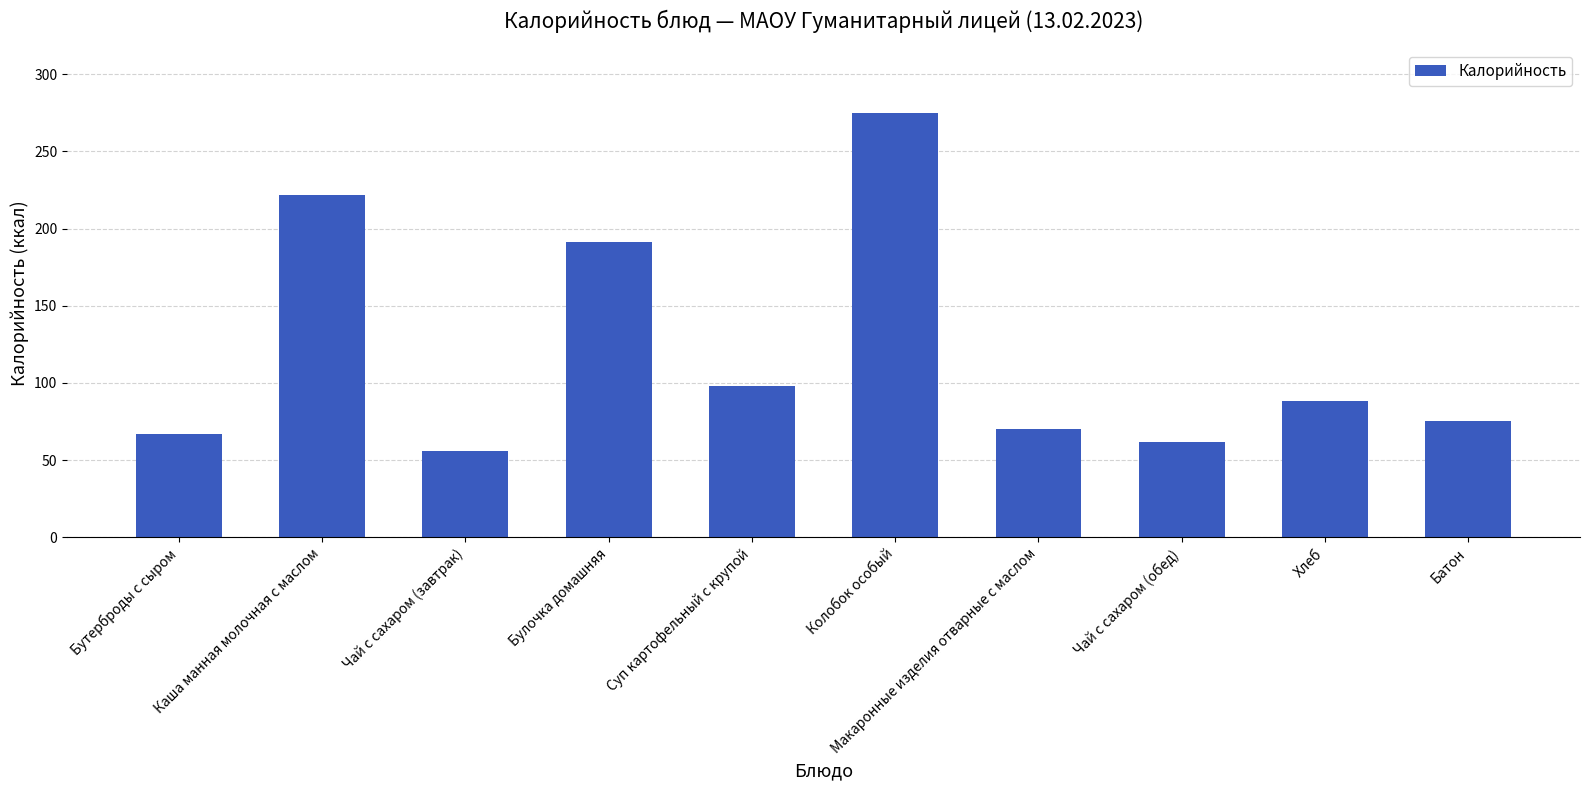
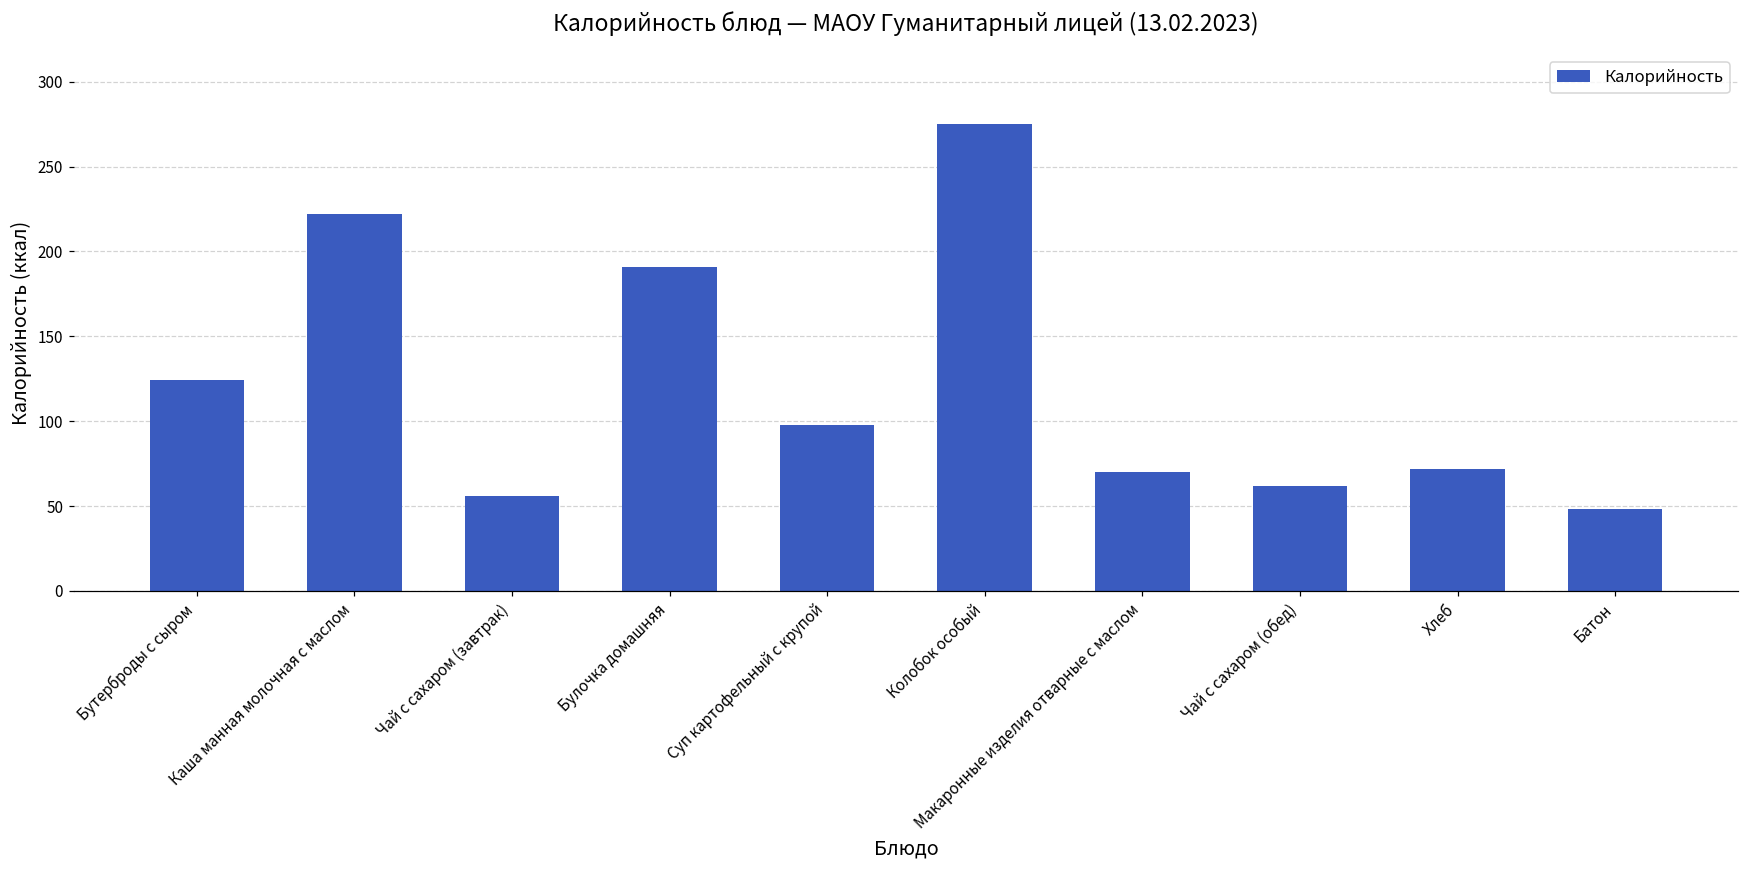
  {
-   "Бутерброды с сыром": 67,
+   "Бутерброды с сыром": 124,
    "Каша манная молочная с маслом": 222,
    "Чай с сахаром (завтрак)": 56,
    "Булочка домашняя": 191,
    "Суп картофельный с крупой": 98,
    "Колобок особый": 275,
    "Макаронные изделия отварные с маслом": 70,
    "Чай с сахаром (обед)": 62,
-   "Хлеб": 88,
-   "Батон": 75
+   "Хлеб": 72,
+   "Батон": 48
  }
